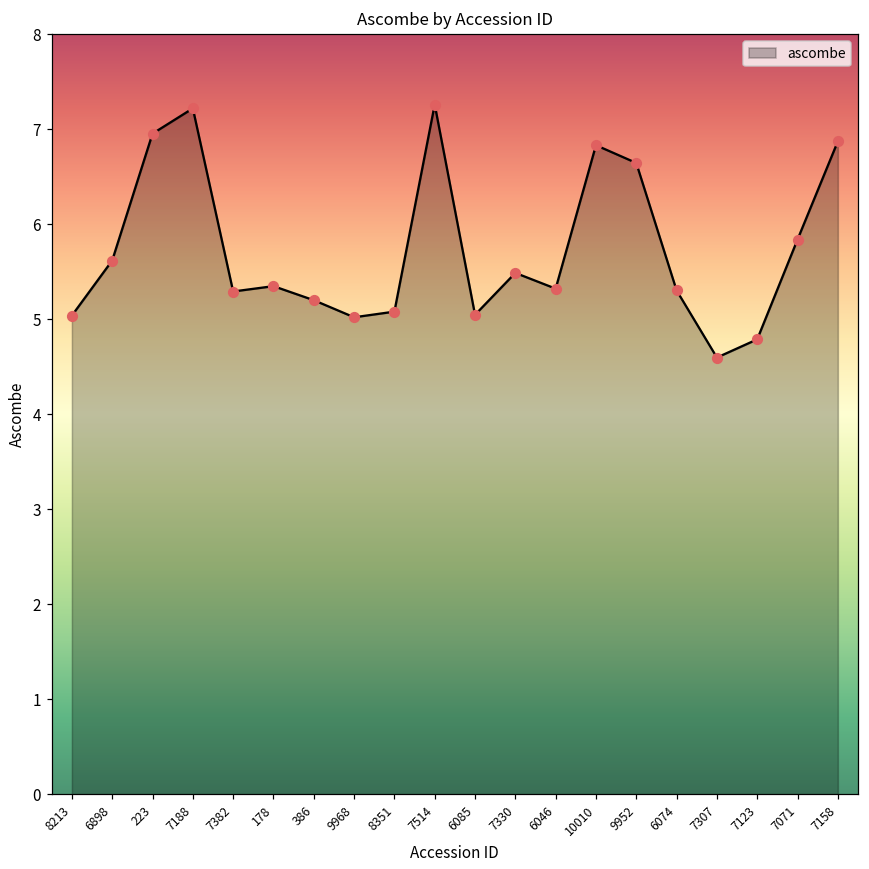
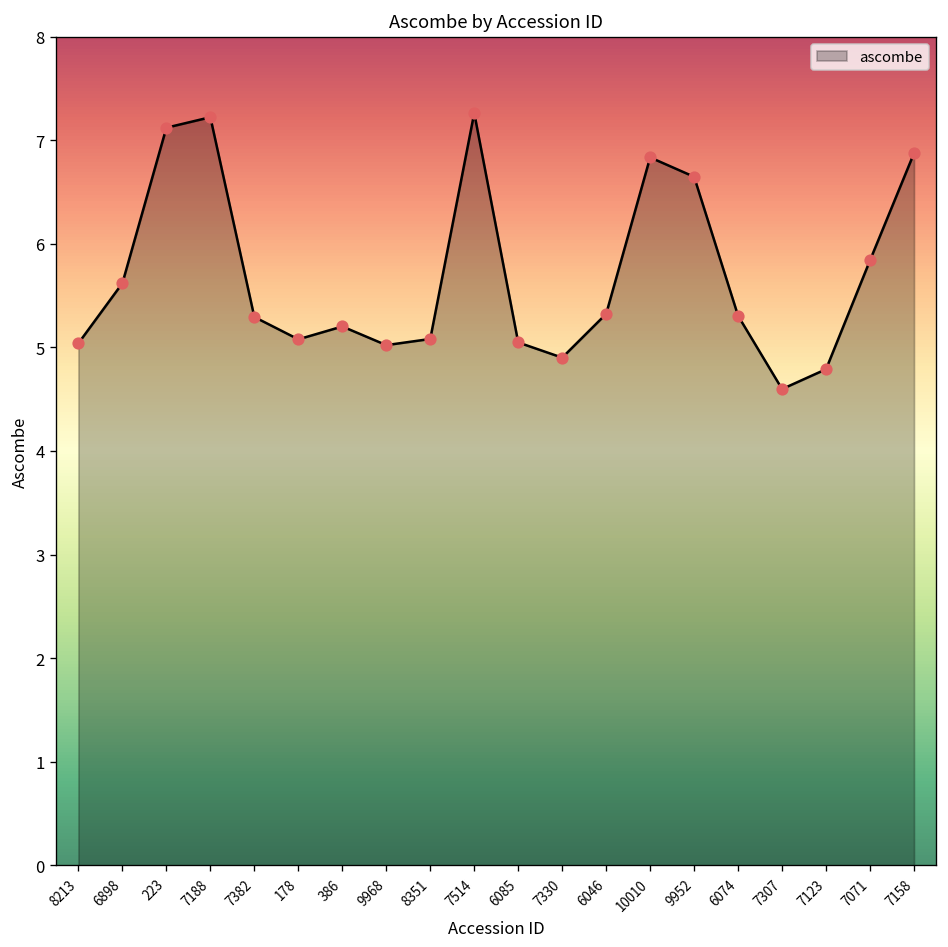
  {
    "8213": 5.0,
    "6898": 5.6,
-   "223": 7.0,
+   "223": 7.1,
    "7188": 7.2,
    "7382": 5.3,
-   "178": 5.3,
+   "178": 5.1,
    "386": 5.2,
    "9968": 5.0,
    "8351": 5.1,
    "7514": 7.3,
    "6085": 5.0,
-   "7330": 5.5,
+   "7330": 4.9,
    "6046": 5.3,
    "10010": 6.8,
    "9952": 6.6,
    "6074": 5.3,
    "7307": 4.6,
    "7123": 4.8,
    "7071": 5.8,
    "7158": 6.9
  }
